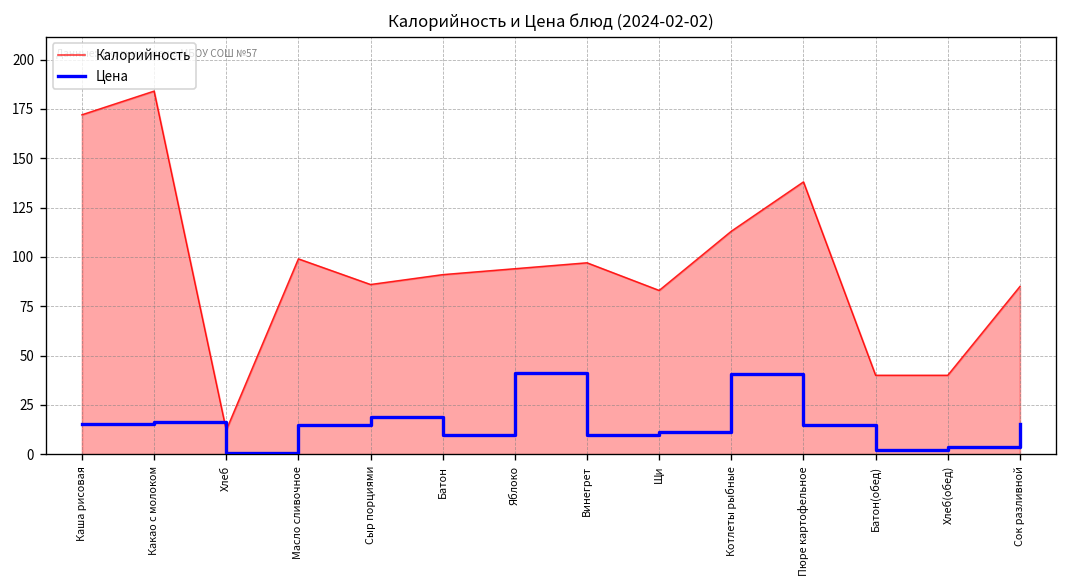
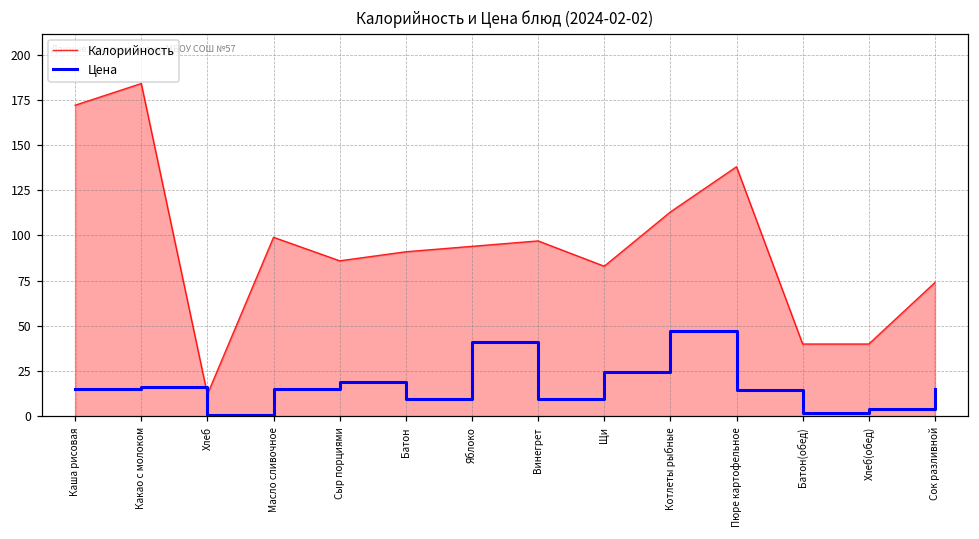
  {
    "Калорийность": {
      "Каша рисовая": 172,
      "Какао с молоком": 184,
      "Хлеб": 12,
      "Масло сливочное": 99,
      "Сыр порциями": 86,
      "Батон": 91,
      "Яблоко": 94,
      "Винегрет": 97,
      "Щи": 83,
      "Котлеты рыбные": 113,
      "Пюре картофельное": 138,
      "Батон(обед)": 40,
      "Хлеб(обед)": 40,
-     "Сок разливной": 85
+     "Сок разливной": 74
    },
    "Цена": {
      "Каша рисовая": 15,
      "Какао с молоком": 16,
      "Хлеб": 1,
      "Масло сливочное": 15,
      "Сыр порциями": 19,
      "Батон": 10,
      "Яблоко": 41,
      "Винегрет": 10,
-     "Щи": 11,
-     "Котлеты рыбные": 41,
+     "Щи": 24,
+     "Котлеты рыбные": 47,
      "Пюре картофельное": 15,
      "Батон(обед)": 2,
      "Хлеб(обед)": 4,
      "Сок разливной": 15
    }
  }
